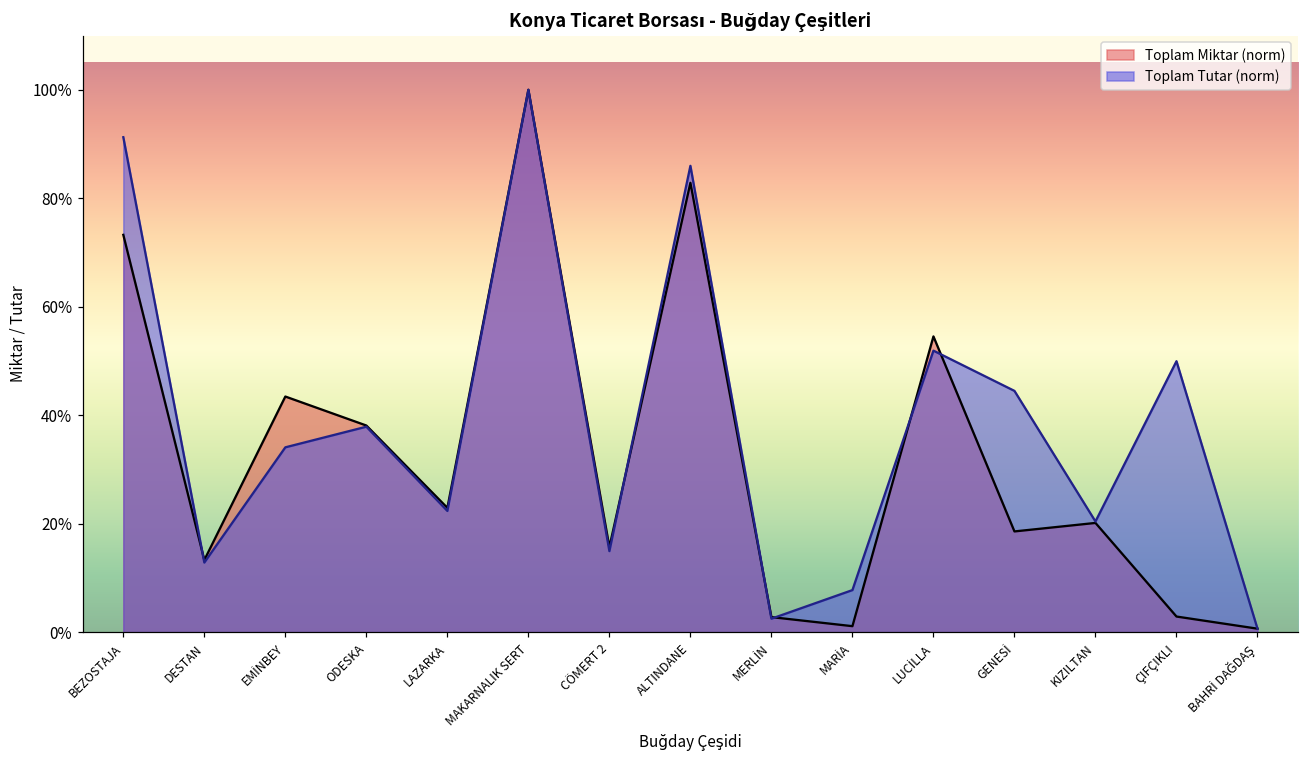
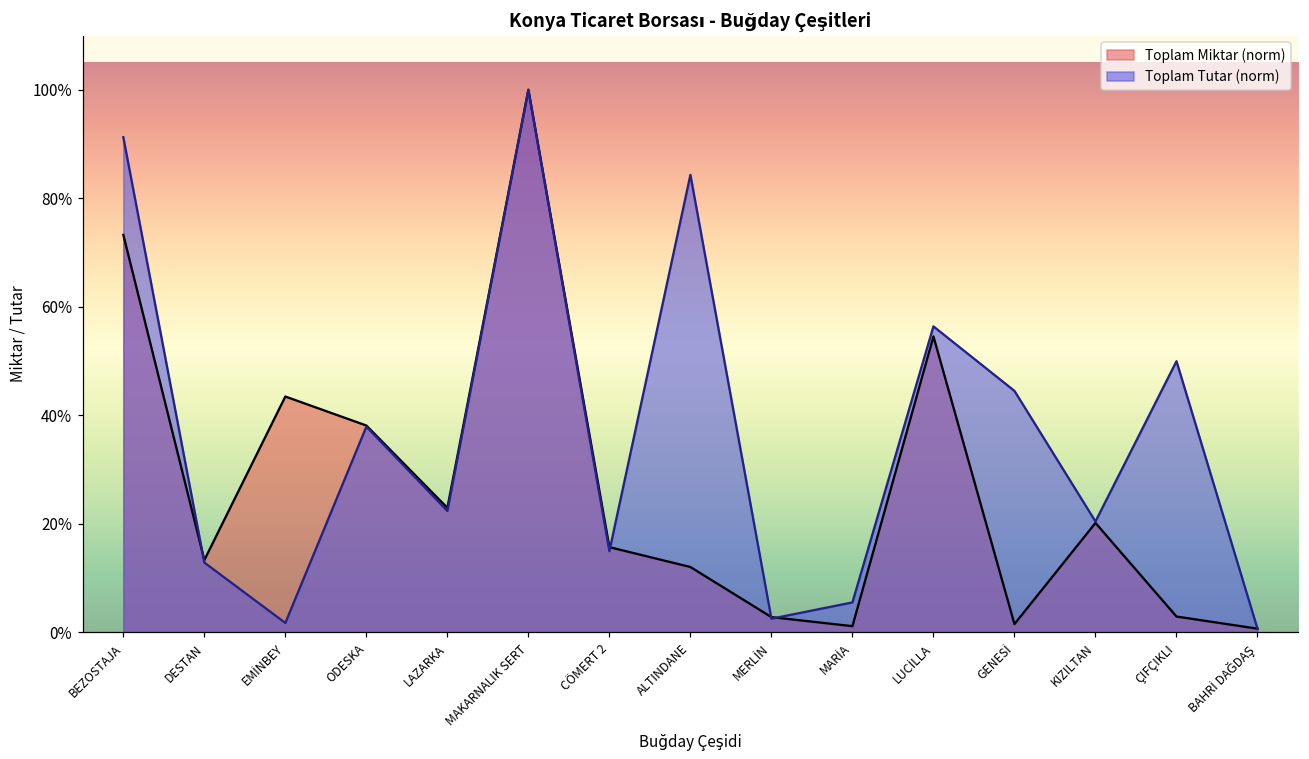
  {
    "Toplam Miktar (norm)": {
      "BEZOSTAJA": "73%",
      "EMİNBEY": "43%",
      "LAZARKA": "23%",
      "CÖMERT 2": "16%",
-     "ALTINDANE": "83%",
+     "ALTINDANE": "12%",
      "MARİA": "1%",
      "LUCİLLA": "55%",
-     "GENESİ": "19%",
+     "GENESİ": "1%",
      "ÇIFÇIKLI": "3%"
    },
    "Toplam Tutar (norm)": {
      "BEZOSTAJA": "91%",
-     "EMİNBEY": "34%",
+     "EMİNBEY": "2%",
      "LAZARKA": "22%",
      "CÖMERT 2": "15%",
-     "ALTINDANE": "86%",
-     "MARİA": "8%",
-     "LUCİLLA": "52%",
+     "ALTINDANE": "84%",
+     "MARİA": "5%",
+     "LUCİLLA": "56%",
      "GENESİ": "44%",
      "ÇIFÇIKLI": "50%"
    }
  }
